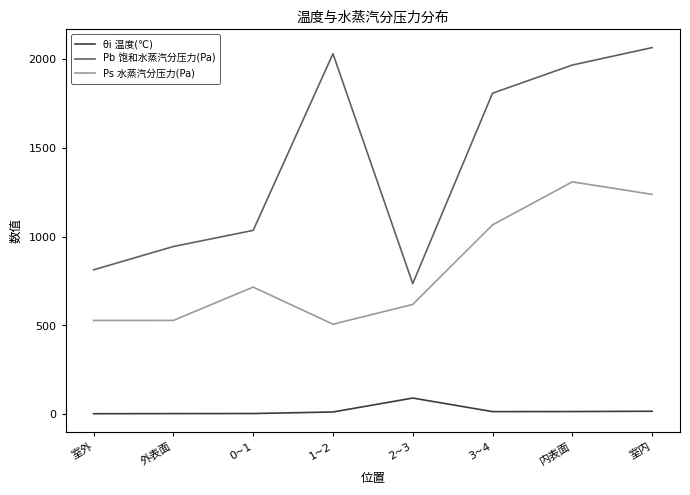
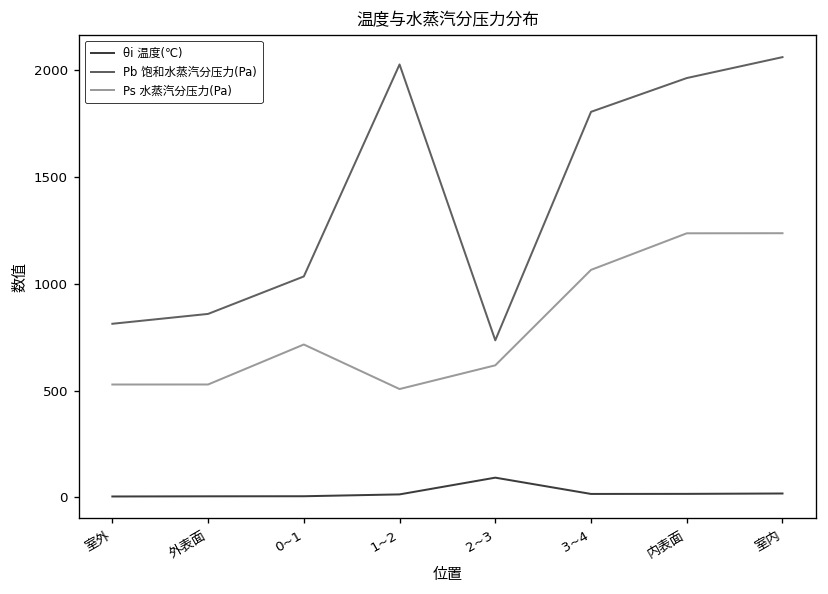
  {
    "θi 温度(℃)": {
      "室外": 0,
      "外表面": 0,
      "0~1": 10,
      "1~2": 10,
      "2~3": 90,
      "3~4": 20,
      "内表面": 20,
      "室内": 20
    },
    "Pb 饱和水蒸汽分压力(Pa)": {
      "室外": 810,
-     "外表面": 940,
+     "外表面": 860,
      "0~1": 1030,
      "1~2": 2030,
      "2~3": 740,
      "3~4": 1810,
      "内表面": 1960,
      "室内": 2060
    },
    "Ps 水蒸汽分压力(Pa)": {
      "室外": 530,
      "外表面": 530,
      "0~1": 720,
      "1~2": 510,
      "2~3": 620,
      "3~4": 1070,
-     "内表面": 1310,
+     "内表面": 1240,
      "室内": 1240
    }
  }
